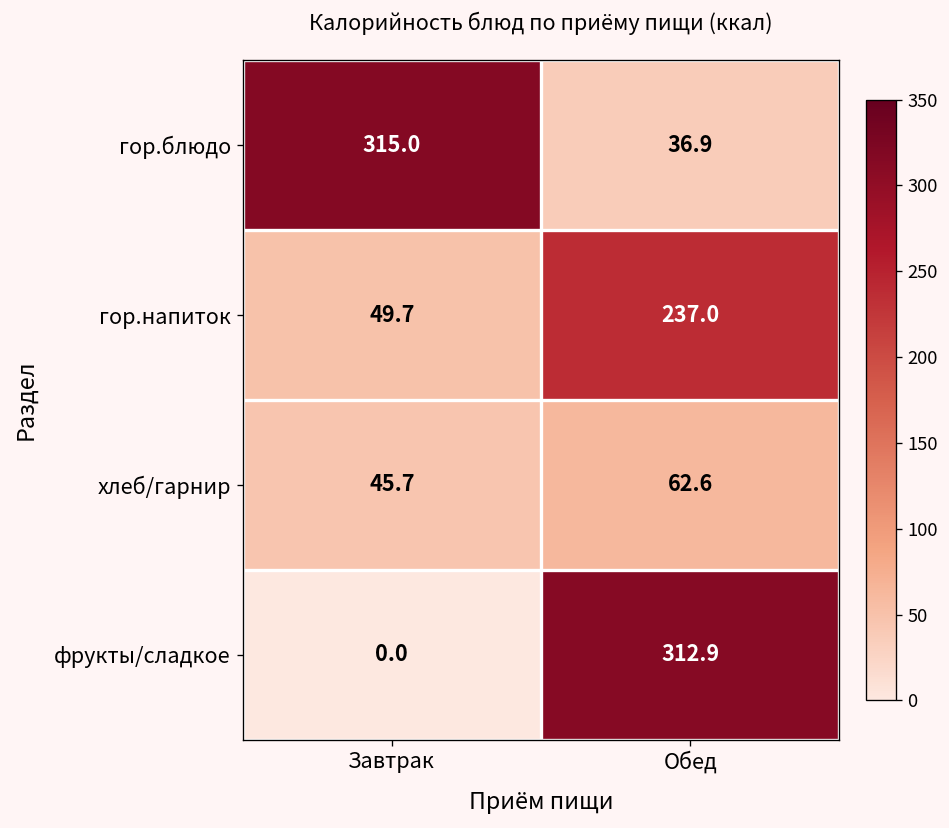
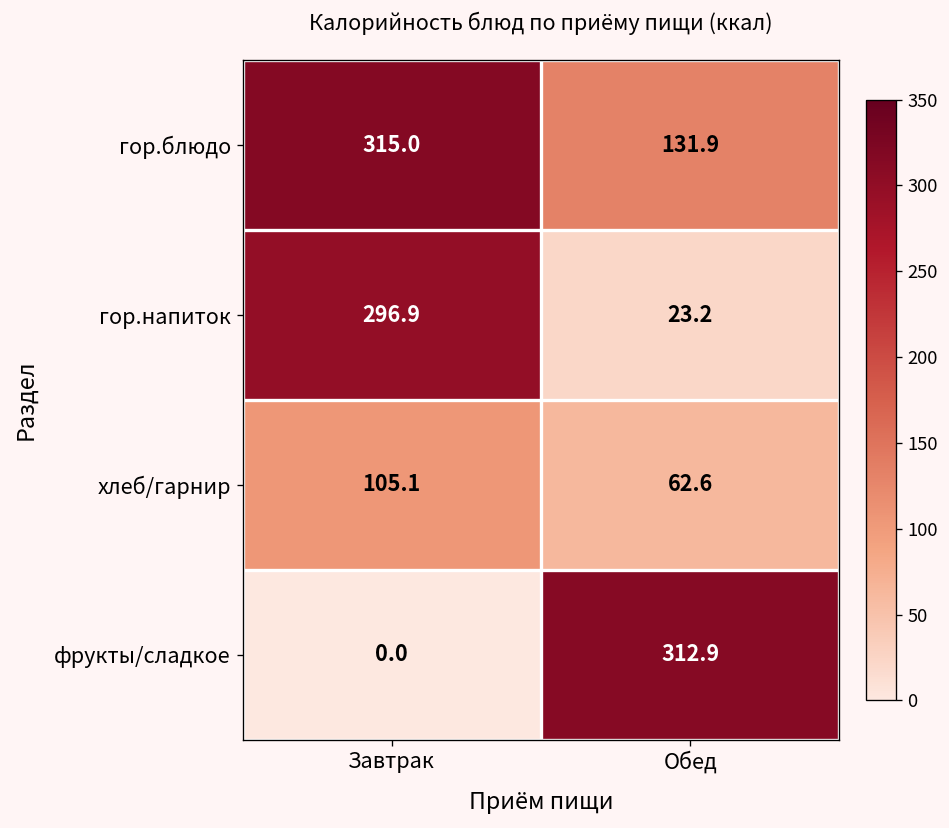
  {
    "гор.блюдо": {
      "Завтрак": 315.0,
-     "Обед": 36.9
+     "Обед": 131.9
    },
    "гор.напиток": {
-     "Завтрак": 49.7,
-     "Обед": 237.0
+     "Завтрак": 296.9,
+     "Обед": 23.2
    },
    "хлеб/гарнир": {
-     "Завтрак": 45.7,
+     "Завтрак": 105.1,
      "Обед": 62.6
    },
    "фрукты/сладкое": {
      "Завтрак": 0.0,
      "Обед": 312.9
    }
  }
